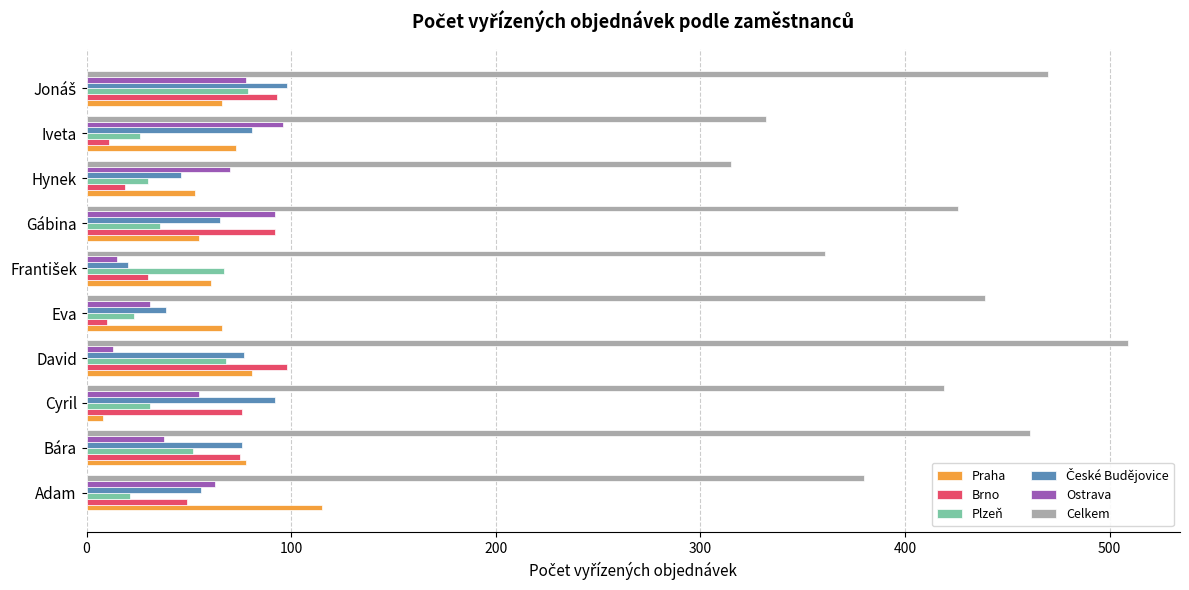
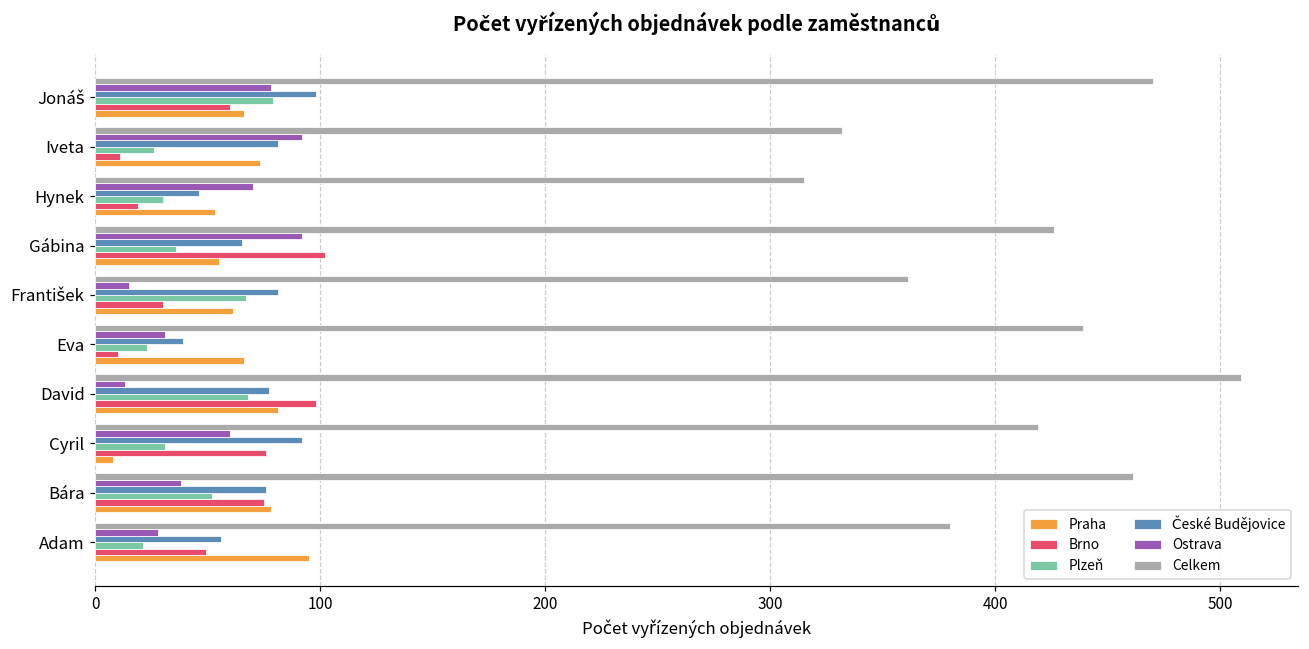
  {
    "Praha": {
      "Jonáš": 66,
      "Iveta": 73,
      "Hynek": 53,
      "Gábina": 55,
      "František": 61,
      "Eva": 66,
      "David": 81,
      "Cyril": 8,
      "Bára": 78,
-     "Adam": 115
+     "Adam": 95
    },
    "Brno": {
-     "Jonáš": 93,
+     "Jonáš": 60,
      "Iveta": 11,
      "Hynek": 19,
-     "Gábina": 92,
+     "Gábina": 102,
      "František": 30,
      "Eva": 10,
      "David": 98,
      "Cyril": 76,
      "Bára": 75,
      "Adam": 49
    },
    "České Budějovice": {
      "Jonáš": 98,
      "Iveta": 81,
      "Hynek": 46,
      "Gábina": 65,
-     "František": 20,
+     "František": 81,
      "Eva": 39,
      "David": 77,
      "Cyril": 92,
      "Bára": 76,
      "Adam": 56
    },
    "Ostrava": {
      "Jonáš": 78,
-     "Iveta": 96,
+     "Iveta": 92,
      "Hynek": 70,
      "Gábina": 92,
      "František": 15,
      "Eva": 31,
      "David": 13,
-     "Cyril": 55,
+     "Cyril": 60,
      "Bára": 38,
-     "Adam": 63
+     "Adam": 28
    }
  }
